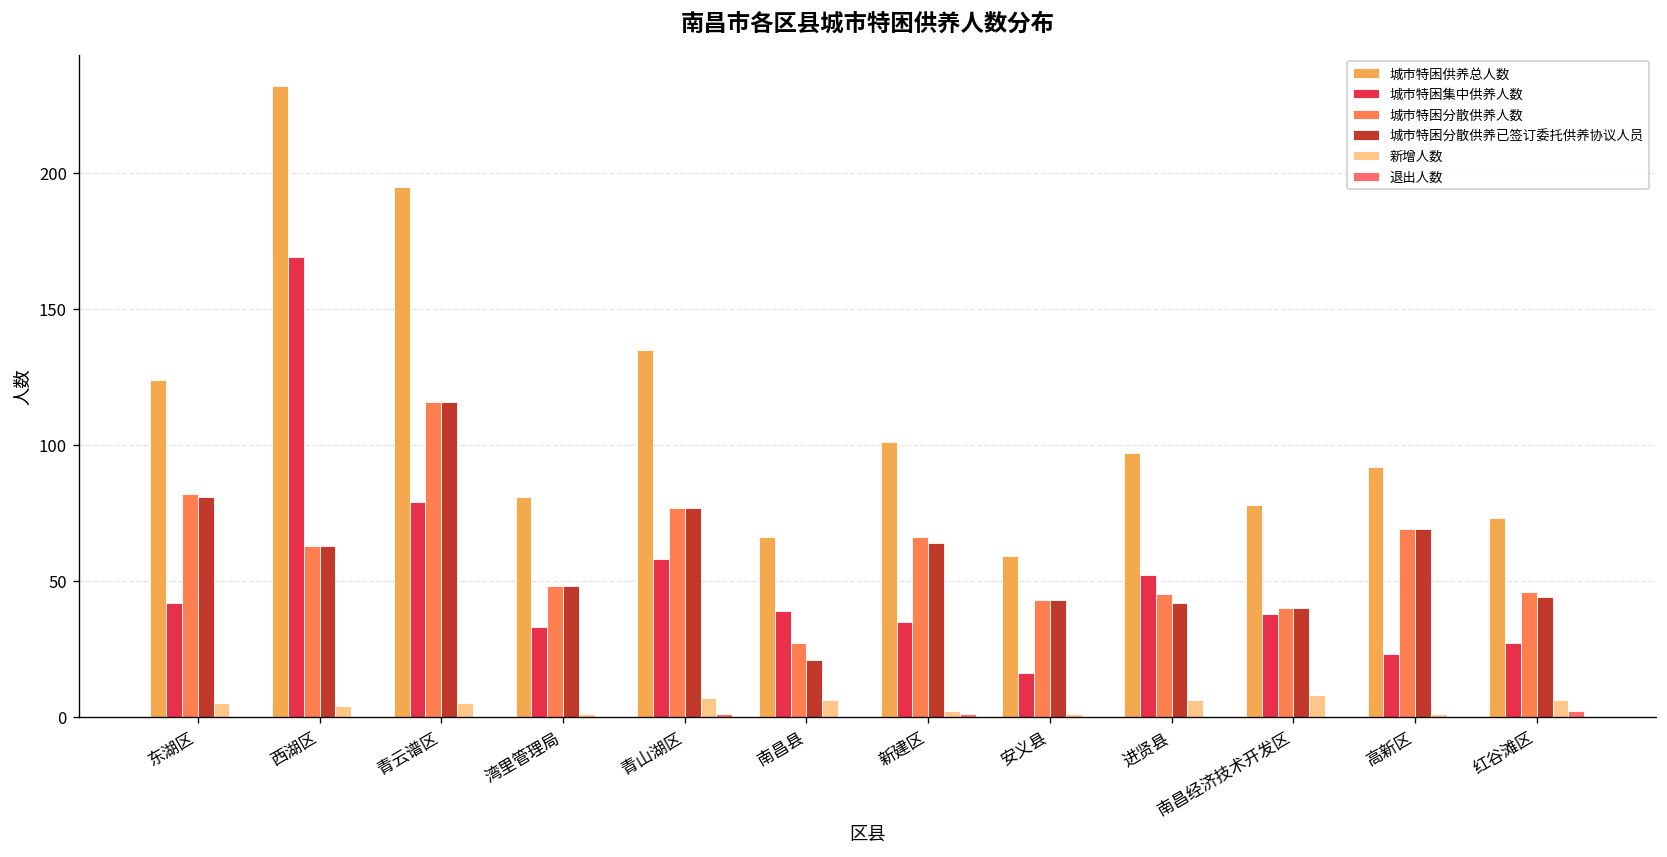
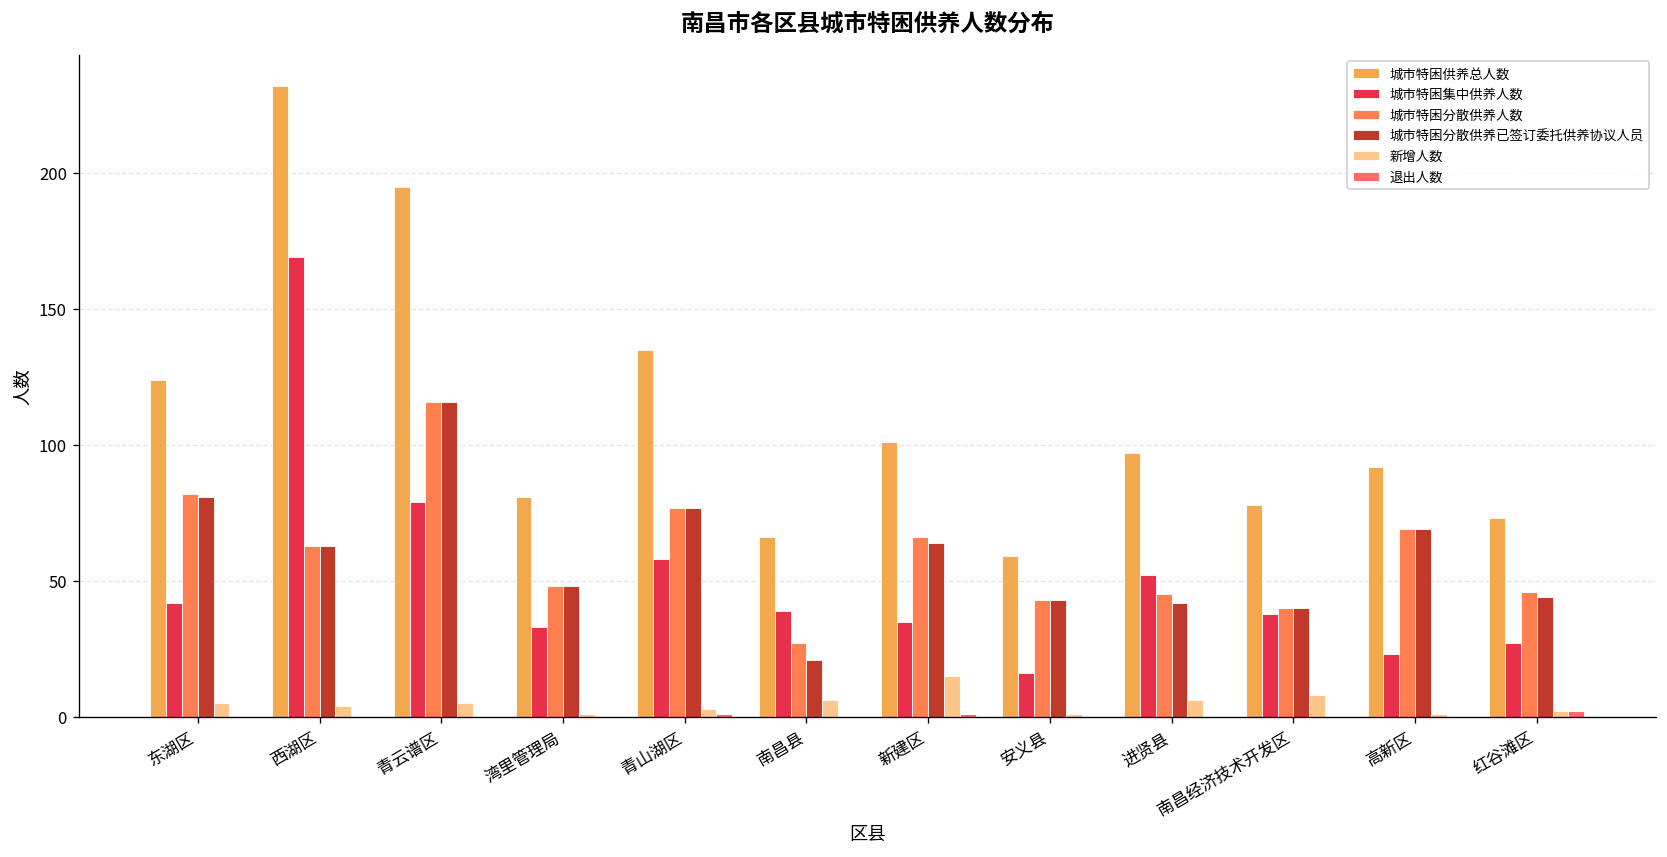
  {
    "新增人数": {
      "东湖区": 5,
      "西湖区": 4,
      "青云谱区": 5,
-     "青山湖区": 7,
+     "青山湖区": 3,
      "南昌县": 6,
-     "新建区": 2,
+     "新建区": 15,
      "进贤县": 6,
      "南昌经济技术开发区": 8,
-     "红谷滩区": 6
+     "红谷滩区": 2
    }
  }
